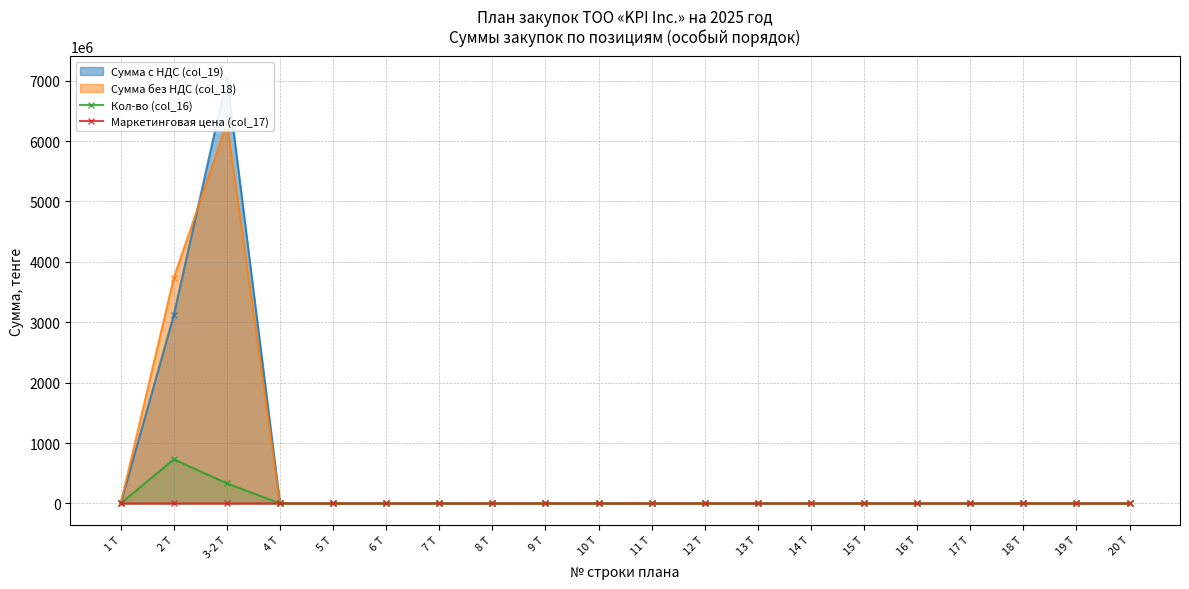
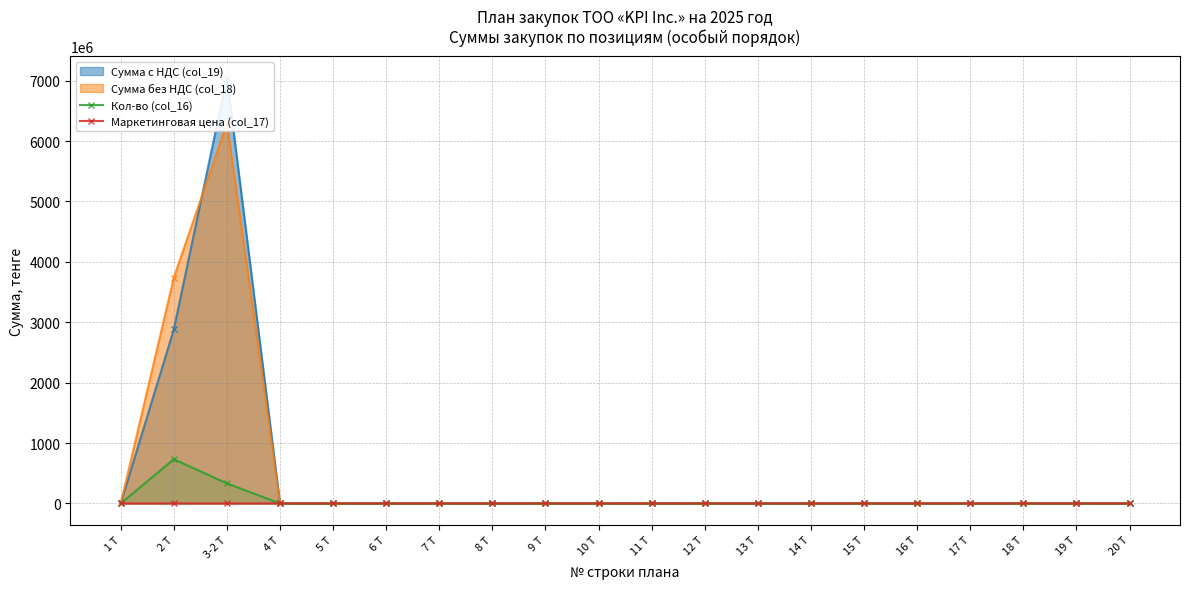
  {
    "Сумма с НДС (col_19)": {
-     "2 Т": 3100000000
+     "2 Т": 2900000000
    },
    "Сумма без НДС (col_18)": {
      "2 Т": 3700000000
    },
    "Кол-во (col_16)": {
      "2 Т": 700000000,
      "3-2 Т": 300000000
    },
    "Маркетинговая цена (col_17)": {
      "2 Т": 0,
      "3-2 Т": 0
    }
  }
